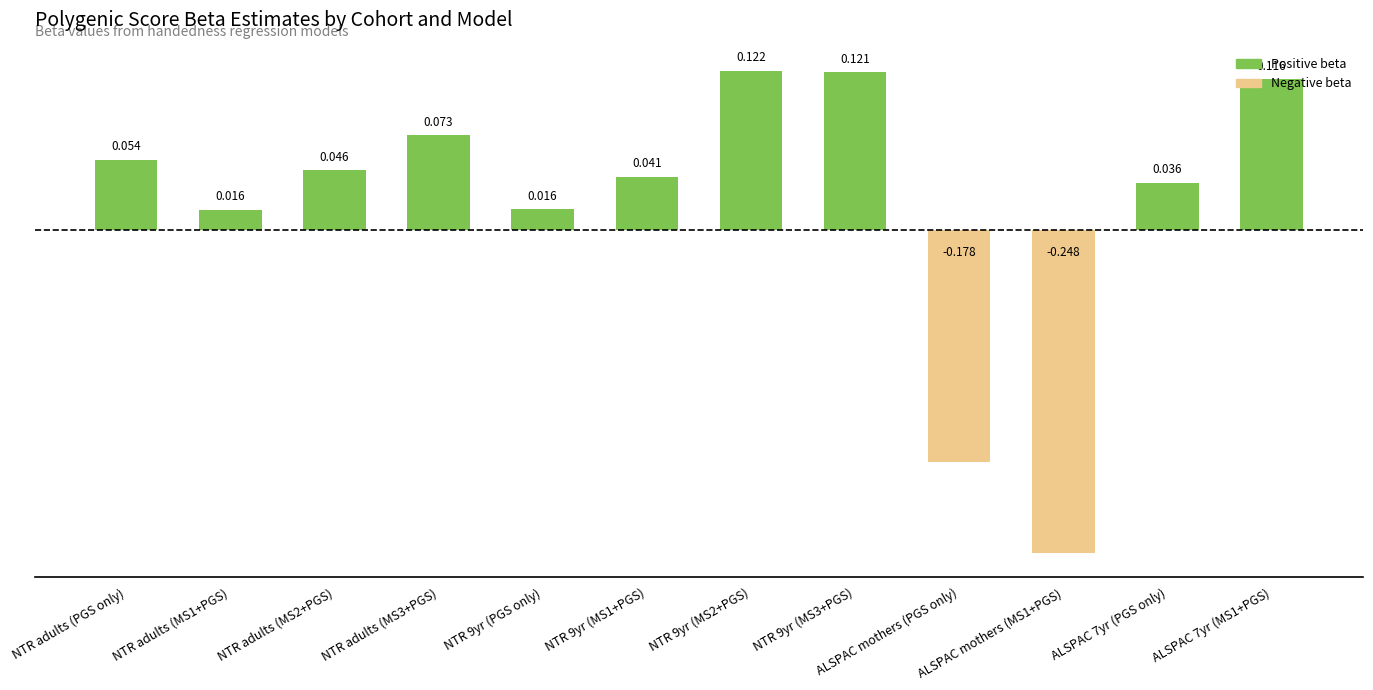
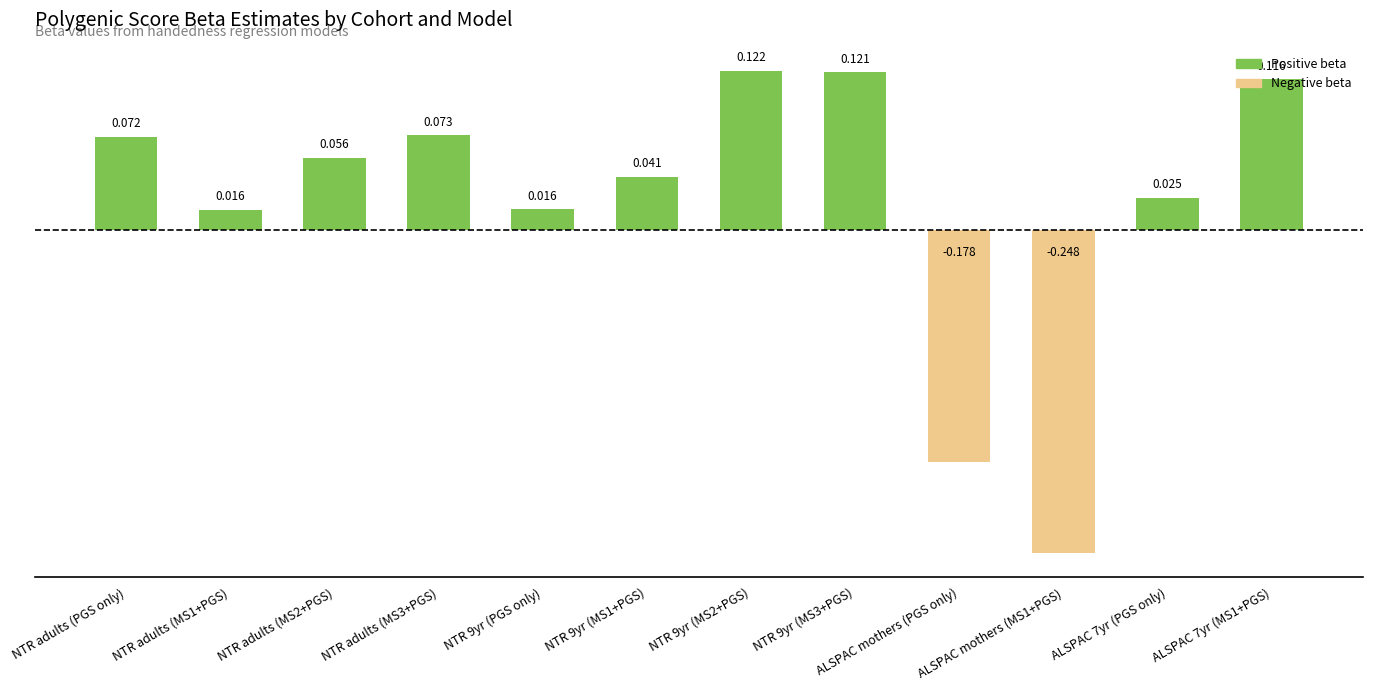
  {
-   "NTR adults (PGS only)": 0.054,
+   "NTR adults (PGS only)": 0.072,
    "NTR adults (MS1+PGS)": 0.016,
-   "NTR adults (MS2+PGS)": 0.046,
+   "NTR adults (MS2+PGS)": 0.056,
    "NTR adults (MS3+PGS)": 0.073,
    "NTR 9yr (PGS only)": 0.016,
    "NTR 9yr (MS1+PGS)": 0.041,
    "NTR 9yr (MS2+PGS)": 0.122,
    "NTR 9yr (MS3+PGS)": 0.121,
    "ALSPAC mothers (PGS only)": -0.178,
    "ALSPAC mothers (MS1+PGS)": -0.248,
-   "ALSPAC 7yr (PGS only)": 0.036,
+   "ALSPAC 7yr (PGS only)": 0.025,
    "ALSPAC 7yr (MS1+PGS)": 0.116
  }
